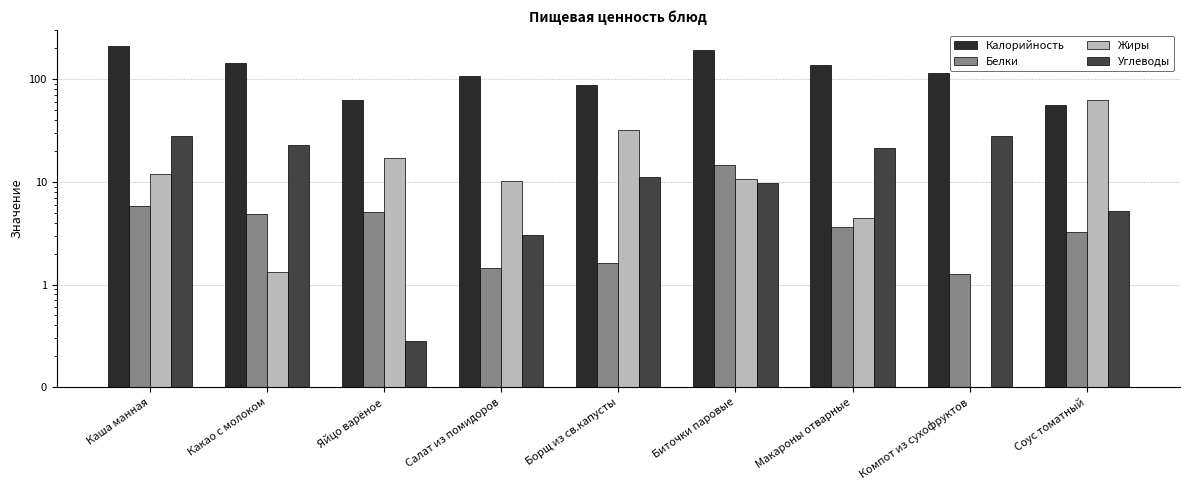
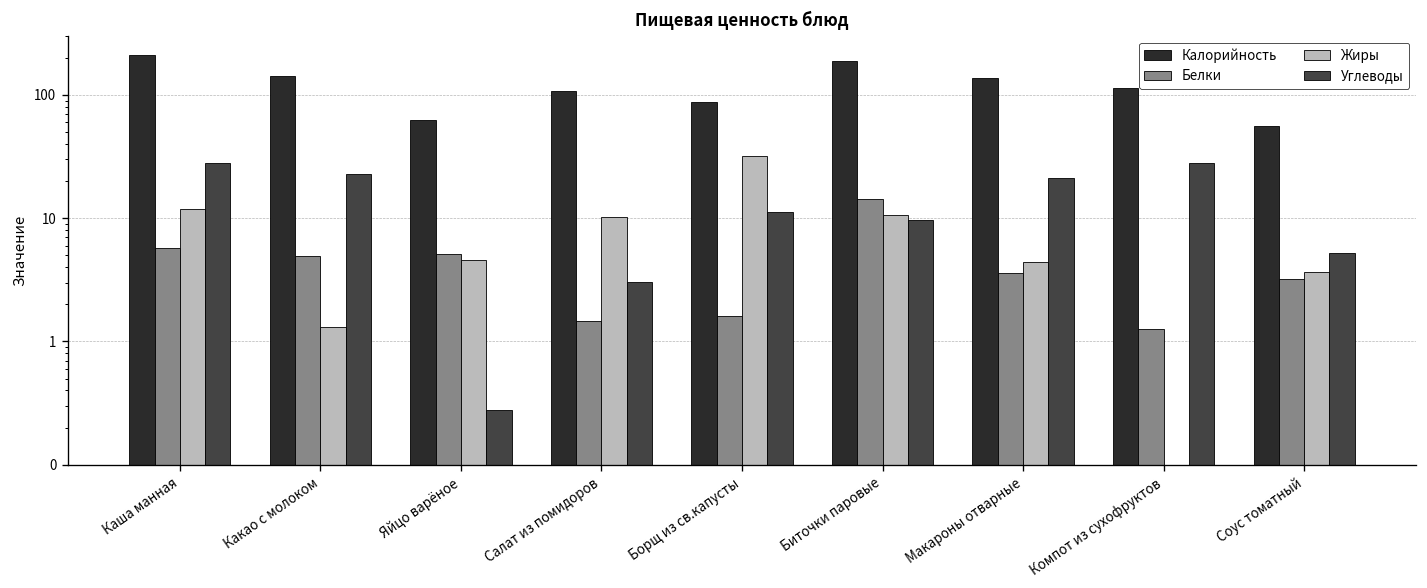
  {
    "Белки": {
      "Каша манная": 6,
      "Какао с молоком": 5,
      "Яйцо варёное": 5,
      "Салат из помидоров": 1.5,
      "Борщ из св.капусты": 1.6,
      "Биточки паровые": 14,
      "Макароны отварные": 3.6,
      "Компот из сухофруктов": 1.3,
      "Соус томатный": 3.2
    },
    "Жиры": {
      "Каша манная": 12,
      "Какао с молоком": 1.3,
-     "Яйцо варёное": 17,
+     "Яйцо варёное": 5,
      "Салат из помидоров": 10,
      "Борщ из св.капусты": 32,
      "Биточки паровые": 11,
      "Макароны отварные": 4.4,
-     "Соус томатный": 60
+     "Соус томатный": 3.7
    }
  }
